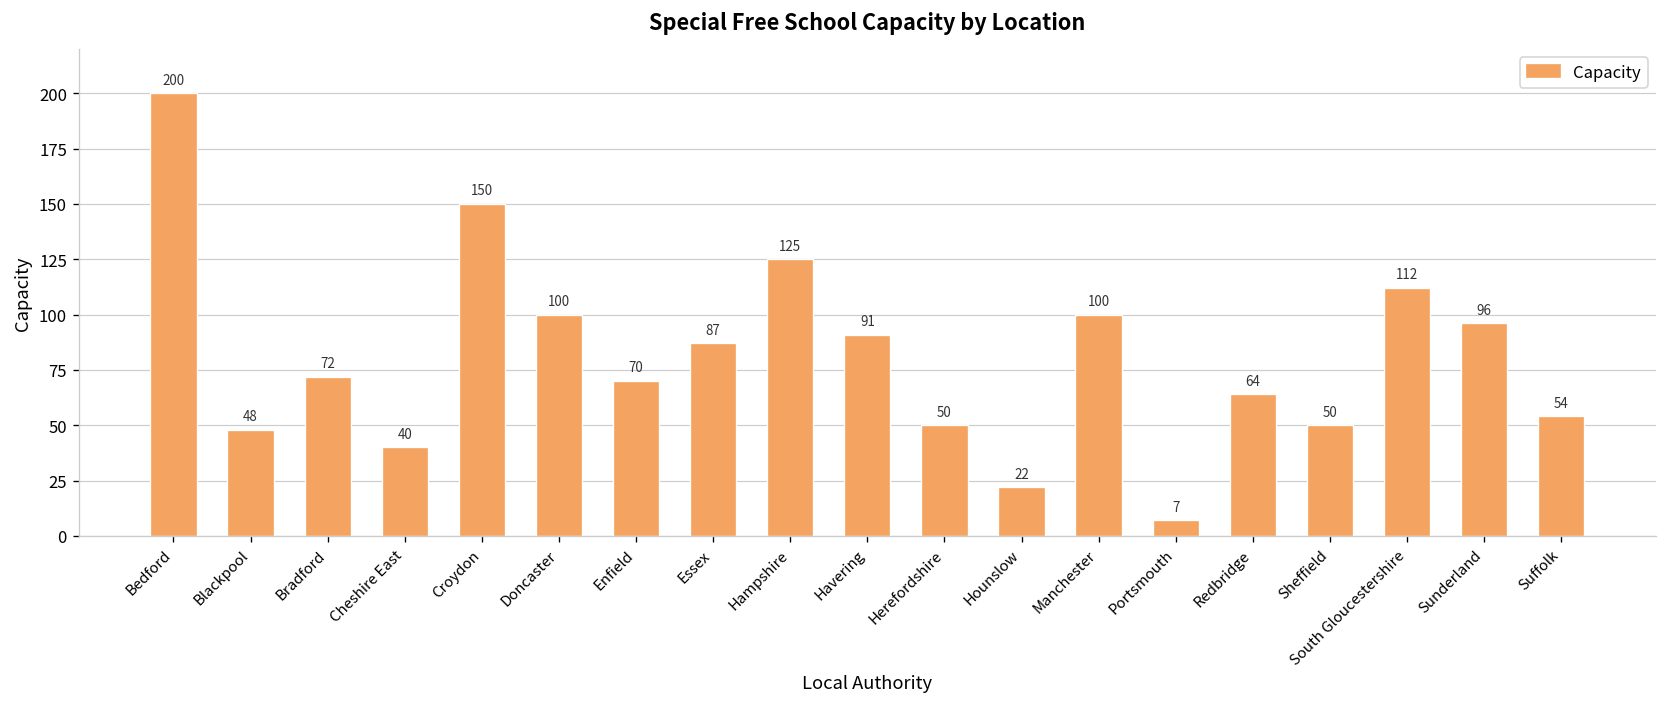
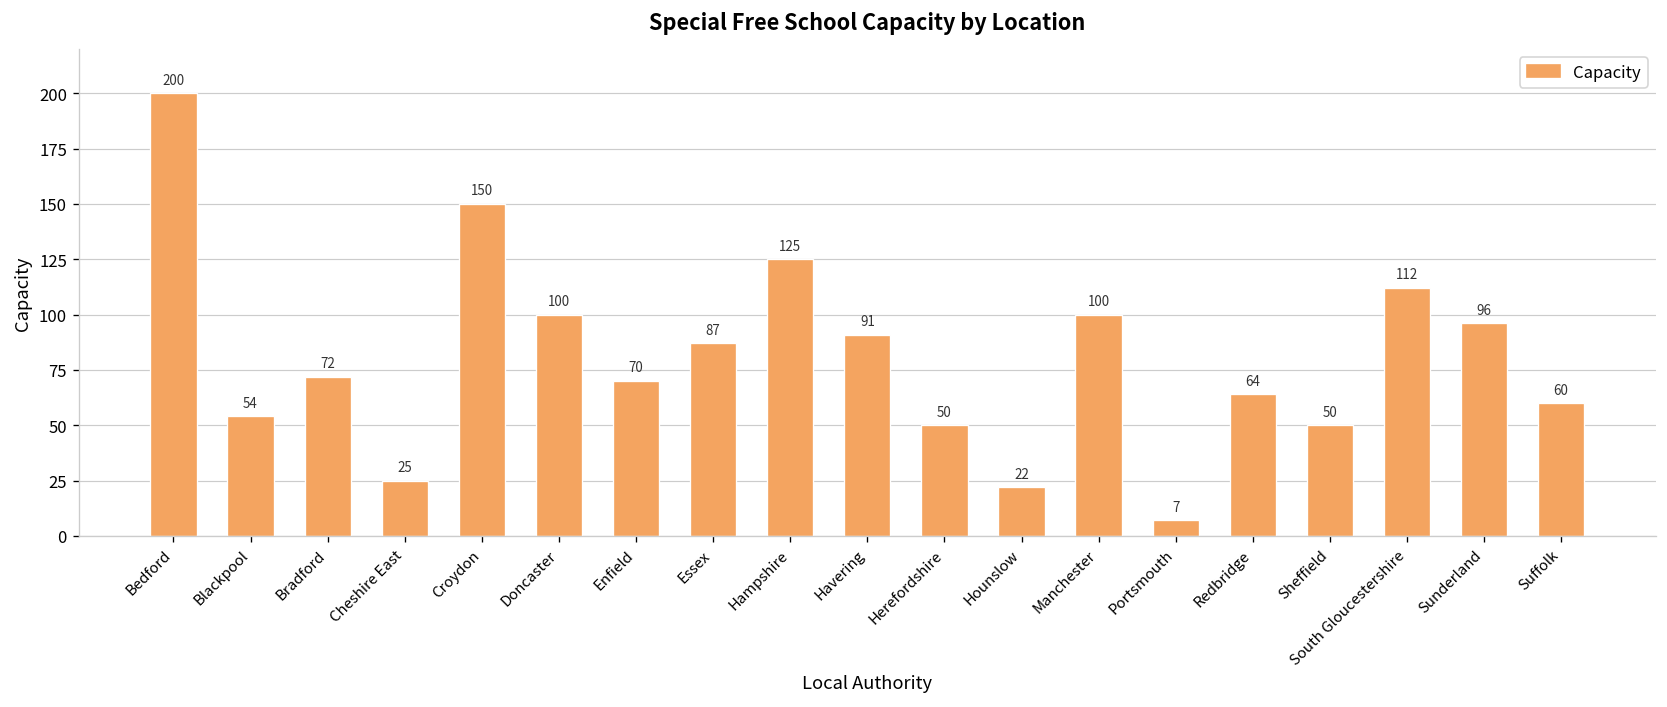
  {
    "Bedford": 200,
-   "Blackpool": 48,
+   "Blackpool": 54,
    "Bradford": 72,
-   "Cheshire East": 40,
+   "Cheshire East": 25,
    "Croydon": 150,
    "Doncaster": 100,
    "Enfield": 70,
    "Essex": 87,
    "Hampshire": 125,
    "Havering": 91,
    "Herefordshire": 50,
    "Hounslow": 22,
    "Manchester": 100,
    "Portsmouth": 7,
    "Redbridge": 64,
    "Sheffield": 50,
    "South Gloucestershire": 112,
    "Sunderland": 96,
-   "Suffolk": 54
+   "Suffolk": 60
  }
